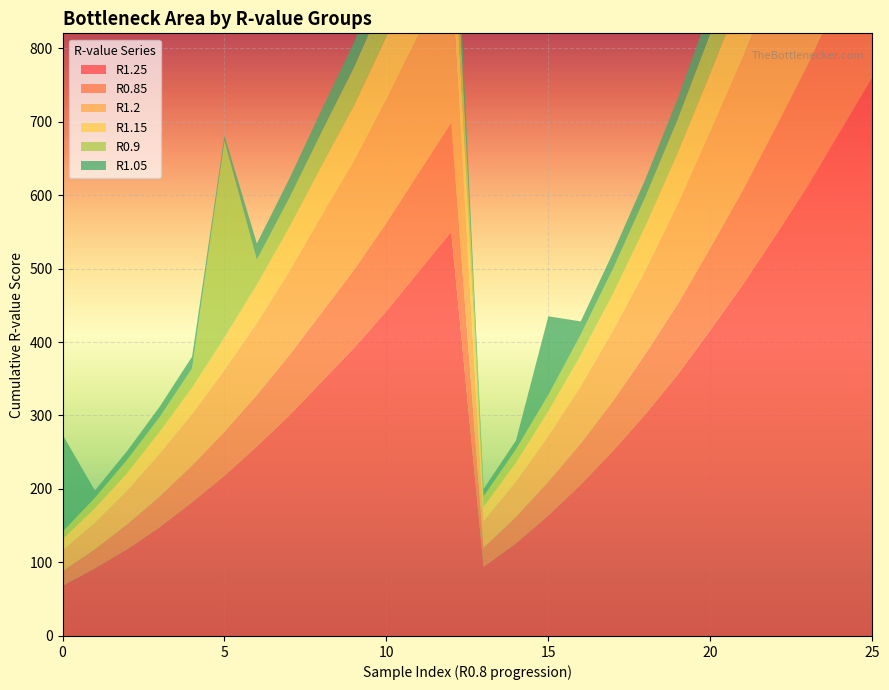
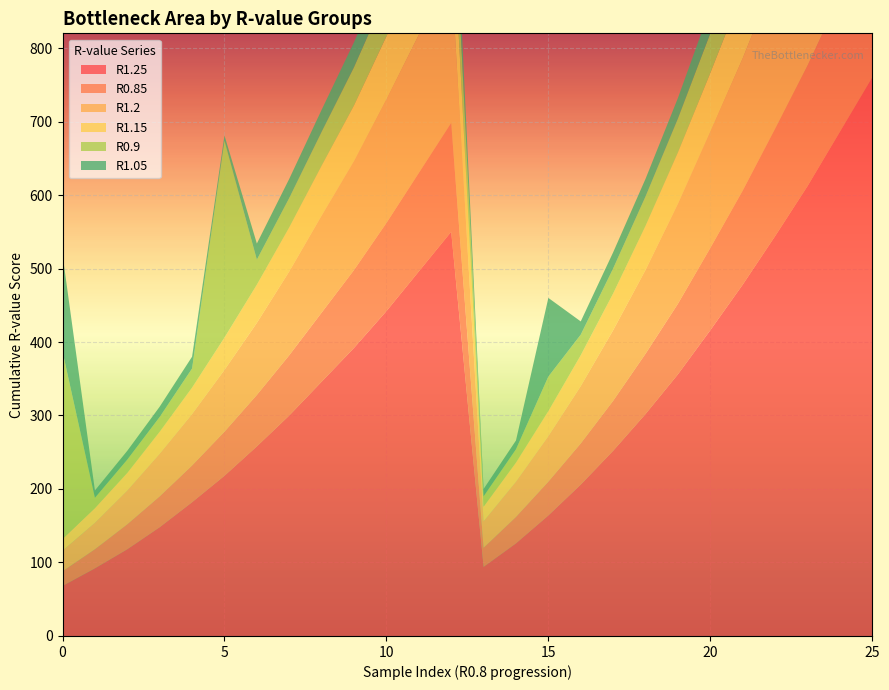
  {
    "R0.9": {
-     "0": 10,
+     "0": 260,
      "5": 270,
-     "15": 20,
+     "15": 50,
      "20": 50
    },
    "R1.05": {
      "0": 130,
      "5": 10,
      "15": 110
    }
  }
